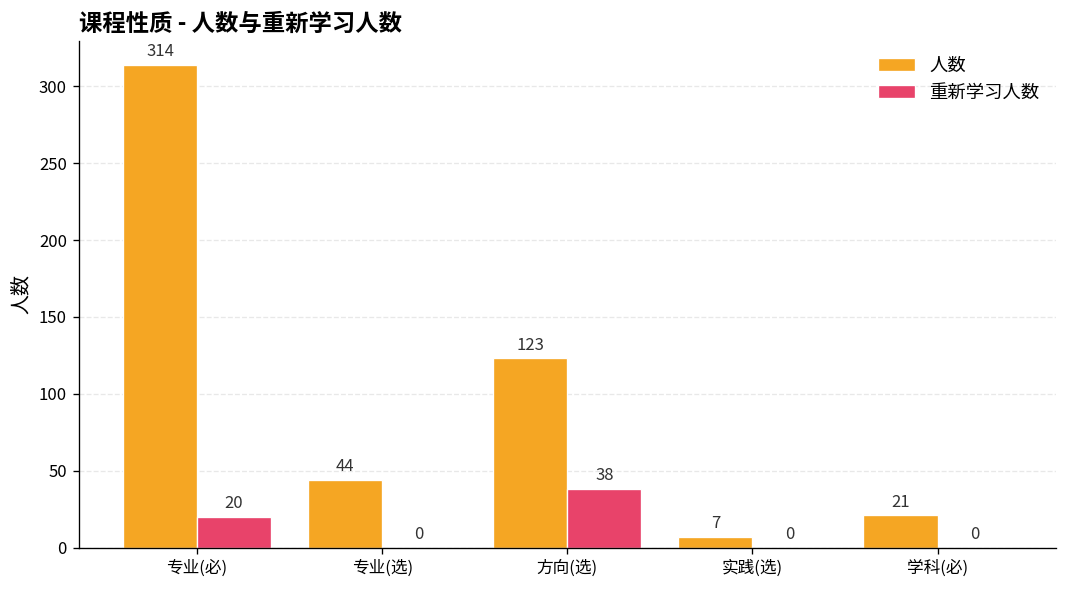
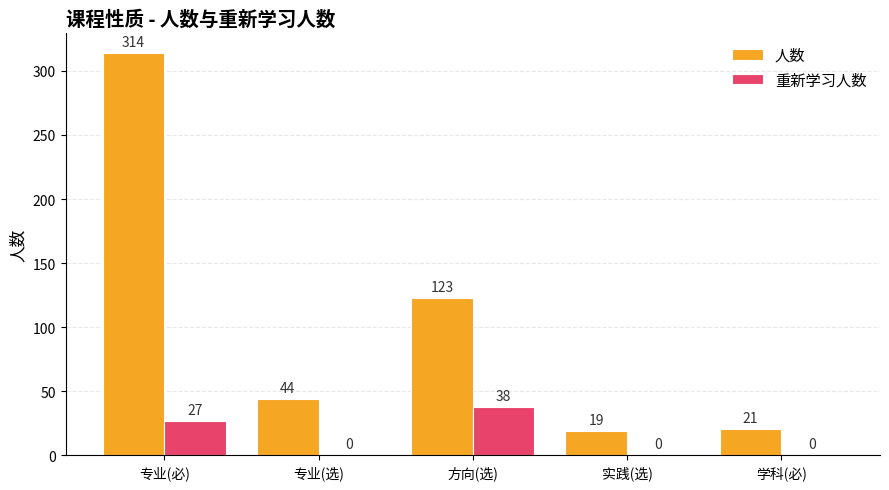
  {
    "人数": {
      "专业(必)": 314,
      "专业(选)": 44,
      "方向(选)": 123,
-     "实践(选)": 7,
+     "实践(选)": 19,
      "学科(必)": 21
    },
    "重新学习人数": {
-     "专业(必)": 20,
+     "专业(必)": 27,
      "专业(选)": 0,
      "方向(选)": 38,
      "实践(选)": 0,
      "学科(必)": 0
    }
  }
